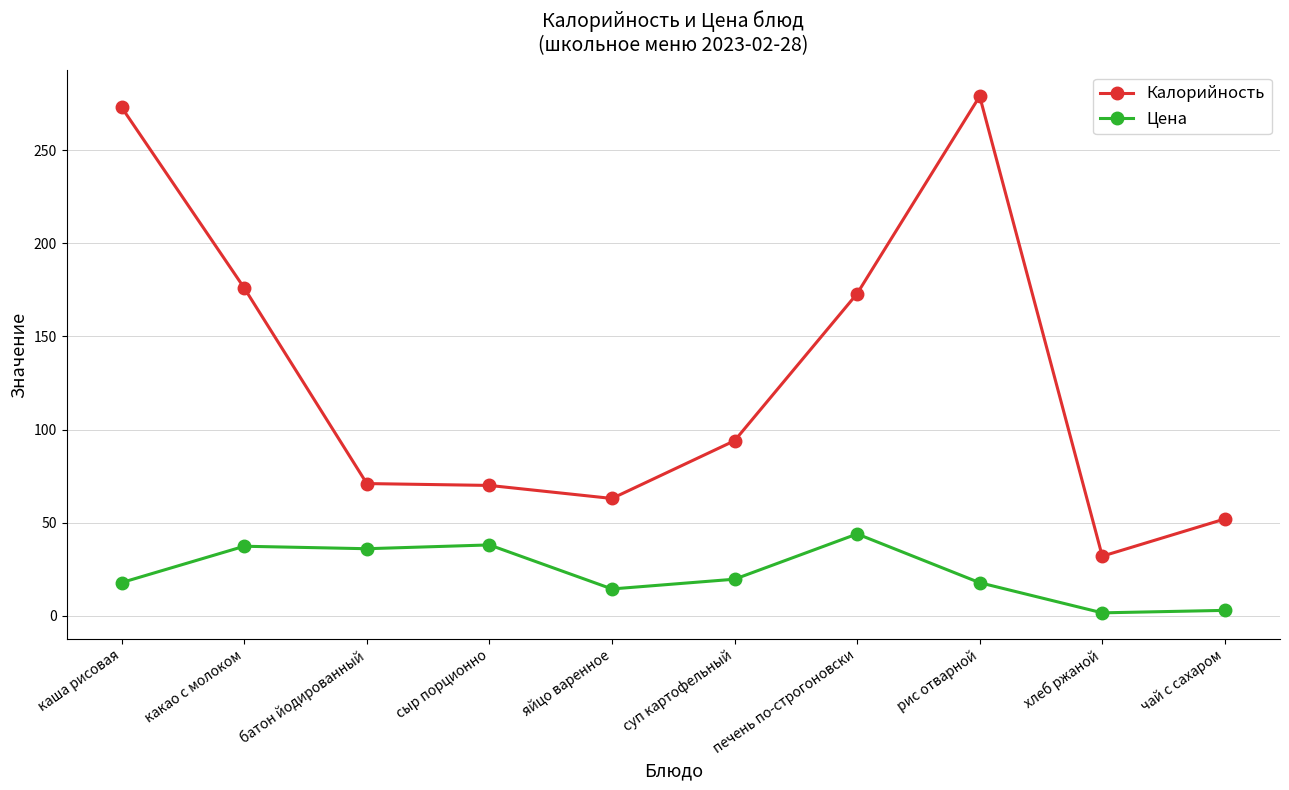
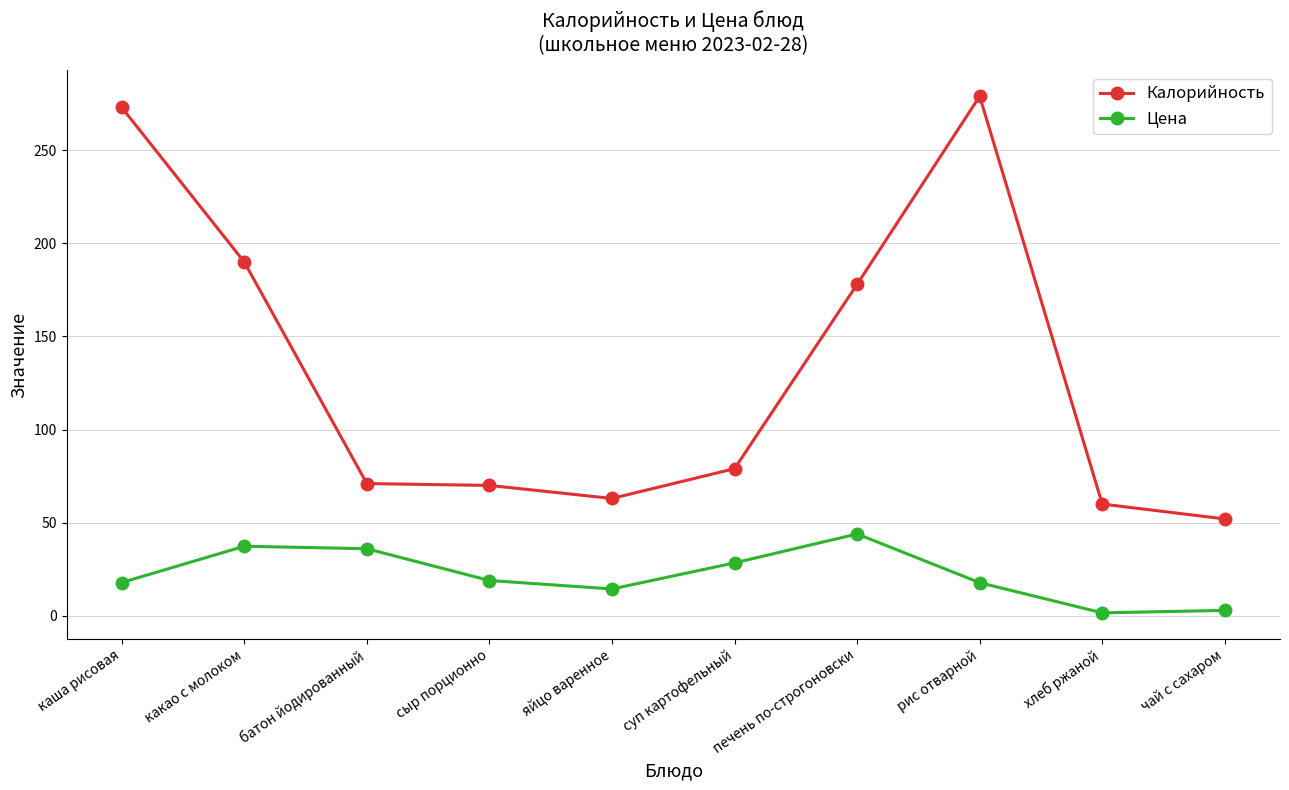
  {
    "Калорийность": {
      "каша рисовая": 273,
-     "какао с молоком": 176,
+     "какао с молоком": 190,
      "батон йодированный": 71,
      "сыр порционно": 70,
      "яйцо варенное": 63,
-     "суп картофельный": 94,
-     "печень по-строгоновски": 173,
+     "суп картофельный": 79,
+     "печень по-строгоновски": 178,
      "рис отварной": 279,
-     "хлеб ржаной": 32,
+     "хлеб ржаной": 60,
      "чай с сахаром": 52
    },
    "Цена": {
      "каша рисовая": 18,
      "какао с молоком": 37,
      "батон йодированный": 36,
-     "сыр порционно": 38,
+     "сыр порционно": 19,
      "яйцо варенное": 14,
-     "суп картофельный": 20,
+     "суп картофельный": 28,
      "печень по-строгоновски": 44,
      "рис отварной": 18,
      "хлеб ржаной": 2,
      "чай с сахаром": 3
    }
  }
